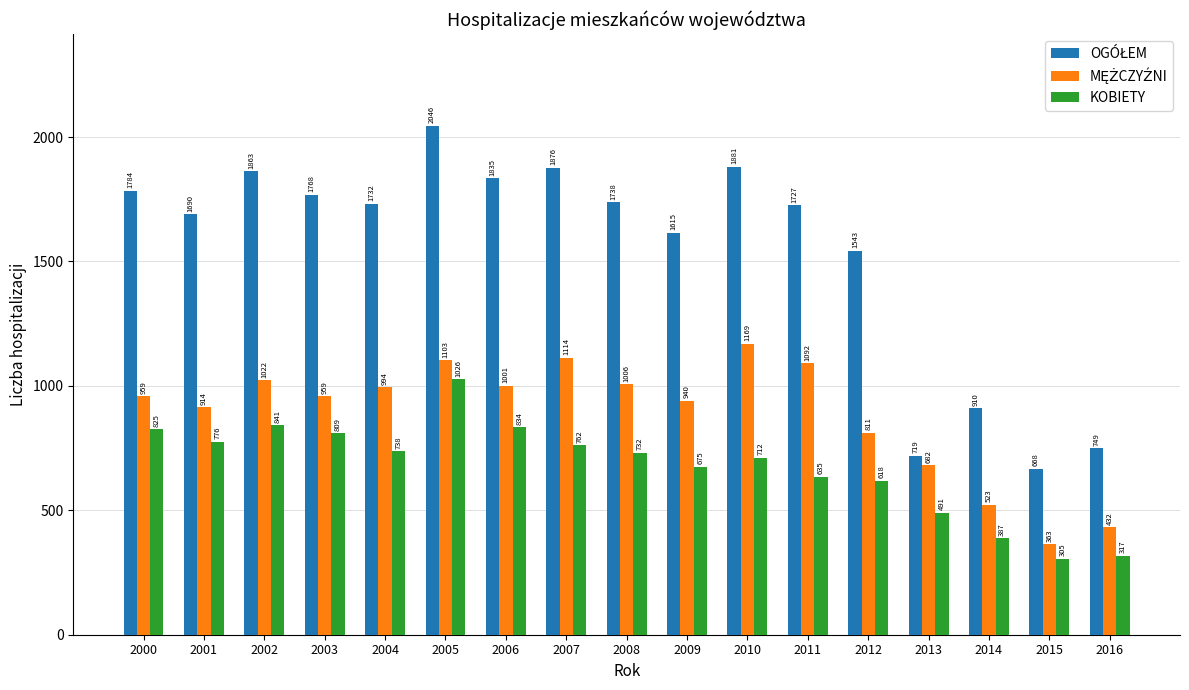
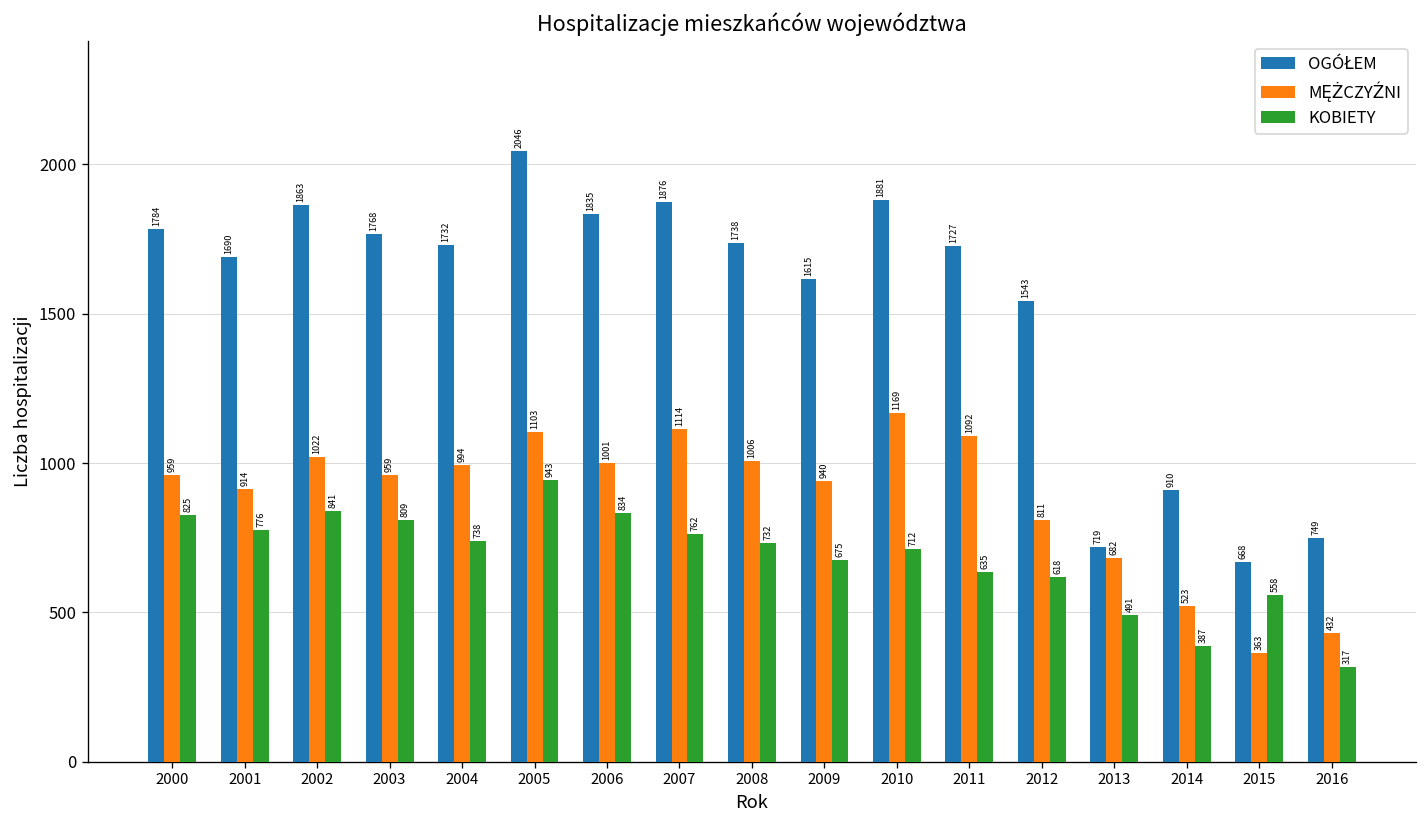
  {
    "OGÓŁEM": {
      "2000": 1784,
      "2001": 1690,
      "2002": 1863,
      "2003": 1768,
      "2004": 1732,
      "2005": 2046,
      "2006": 1835,
      "2007": 1876,
      "2008": 1738,
      "2009": 1615,
      "2010": 1881,
      "2011": 1727,
      "2012": 1543,
      "2013": 719,
      "2014": 910,
      "2015": 668,
      "2016": 749
    },
    "MĘŻCZYŹNI": {
      "2000": 959,
      "2001": 914,
      "2002": 1022,
      "2003": 959,
      "2004": 994,
      "2005": 1103,
      "2006": 1001,
      "2007": 1114,
      "2008": 1006,
      "2009": 940,
      "2010": 1169,
      "2011": 1092,
      "2012": 811,
      "2013": 682,
      "2014": 523,
      "2015": 363,
      "2016": 432
    },
    "KOBIETY": {
      "2000": 825,
      "2001": 776,
      "2002": 841,
      "2003": 809,
      "2004": 738,
-     "2005": 1026,
+     "2005": 943,
      "2006": 834,
      "2007": 762,
      "2008": 732,
      "2009": 675,
      "2010": 712,
      "2011": 635,
      "2012": 618,
      "2013": 491,
      "2014": 387,
-     "2015": 305,
+     "2015": 558,
      "2016": 317
    }
  }
